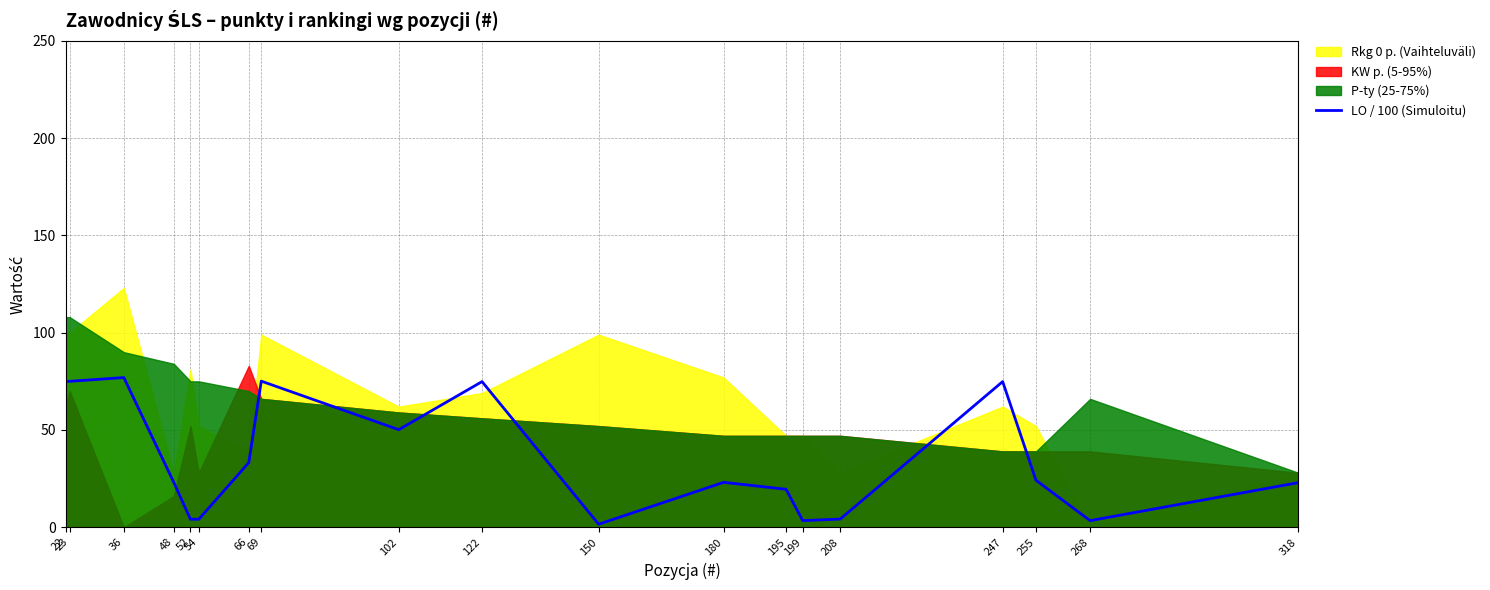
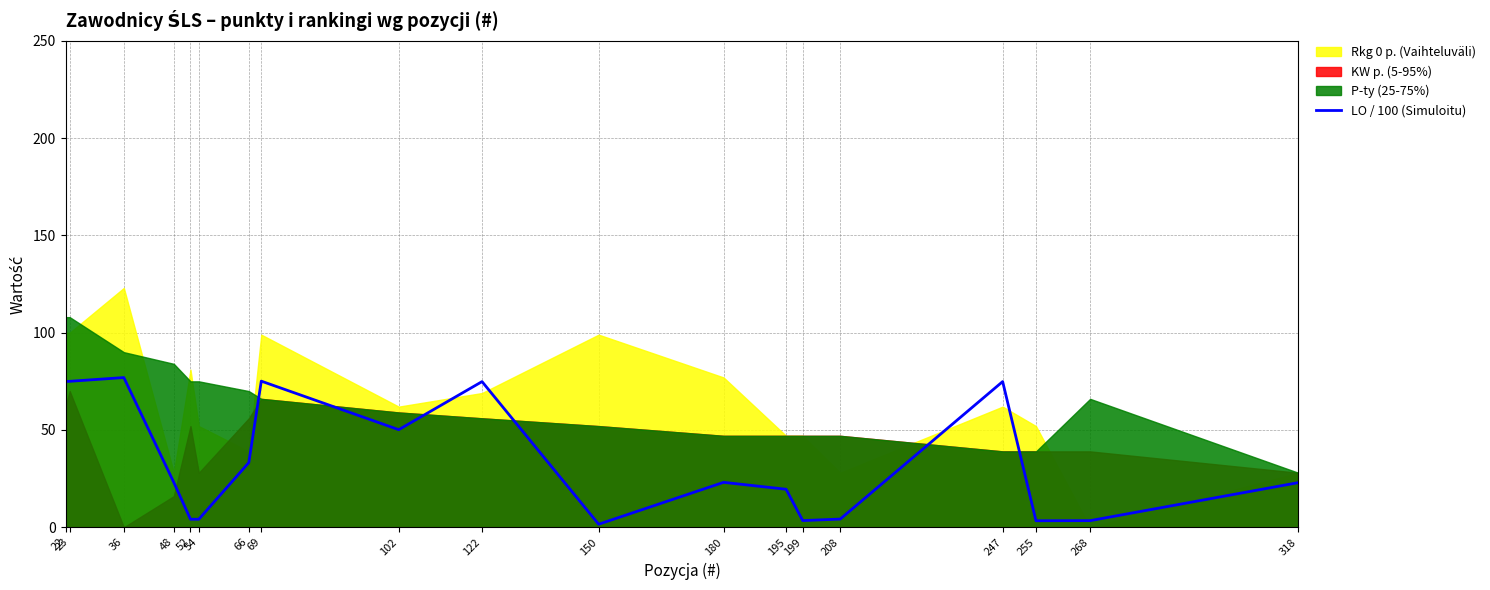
  {
    "LO / 100 (Simuloitu)": {
      "22": 75,
      "23": 75,
      "36": 77,
      "48": 23,
      "52": 4,
      "54": 4,
      "66": 33,
      "69": 75,
      "102": 50,
      "122": 75,
      "150": 2,
      "180": 23,
      "195": 20,
      "199": 3,
      "208": 4,
      "247": 75,
-     "255": 24,
+     "255": 3,
      "268": 3,
      "318": 23
    },
    "Rkg 0 p. (Vaihteluväli)": {
      "22": 100,
      "23": 100,
      "36": 123,
      "48": 28,
      "52": 81,
      "54": 52,
      "66": 39,
      "69": 99,
      "102": 62,
      "122": 69,
      "150": 99,
      "180": 77,
      "208": 28,
      "247": 62,
      "255": 52,
      "268": 0
    },
    "KW p. (5-95%)": {
      "22": 62,
      "23": 70,
      "36": 0,
      "48": 16,
      "52": 52,
      "54": 28,
-     "66": 83,
+     "66": 56,
      "268": 39
    },
    "P-ty (25-75%)": {
      "22": 108,
      "23": 108,
      "36": 90,
      "48": 84,
      "52": 75,
      "54": 75,
      "66": 70,
      "268": 66
    }
  }
